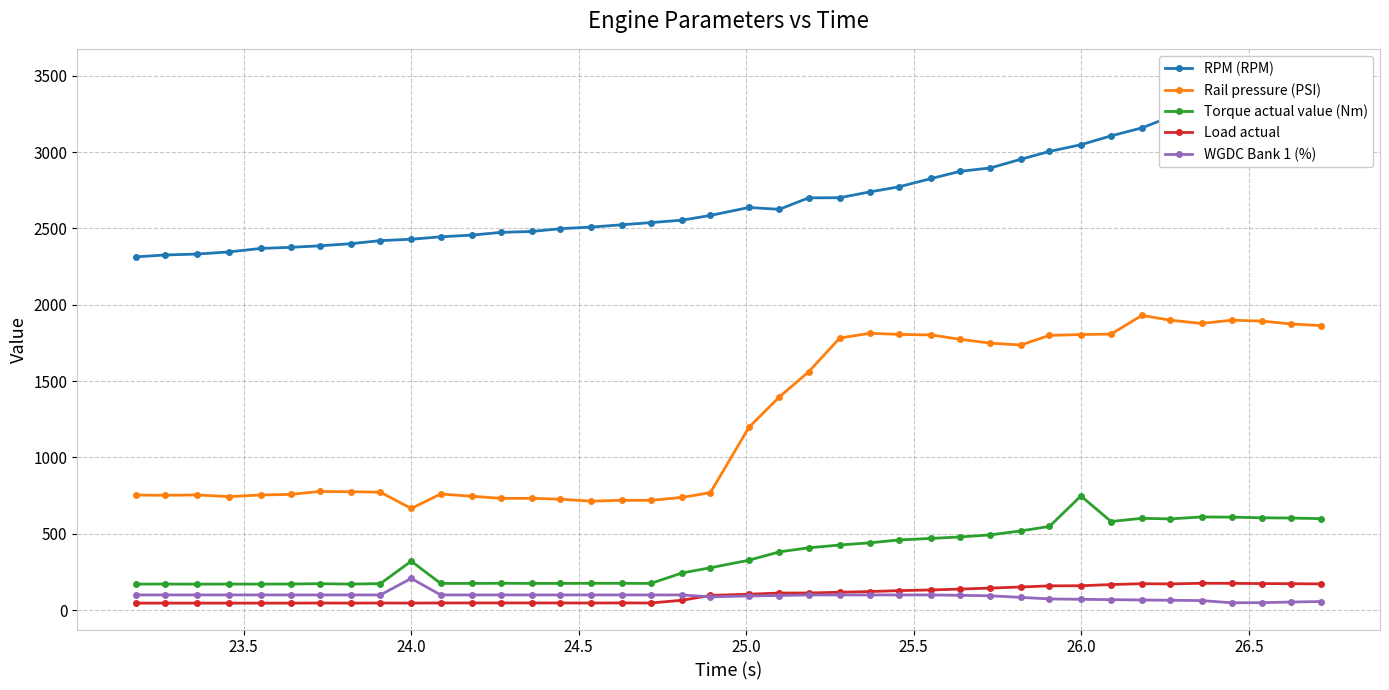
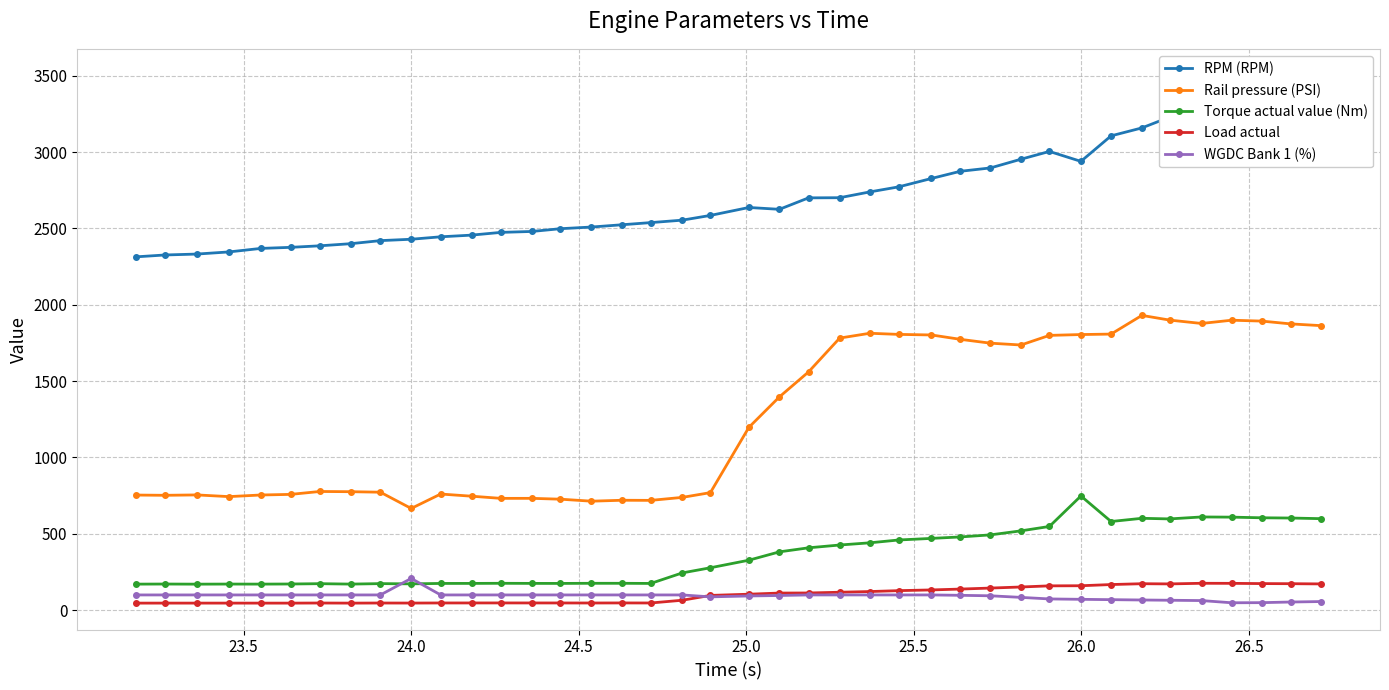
  {
    "RPM (RPM)": {
      "24.0": 2430,
-     "26.0": 3050
+     "26.0": 2940
    },
    "Rail pressure (PSI)": {
      "24.0": 670,
      "26.0": 1810
    },
    "Torque actual value (Nm)": {
-     "24.0": 320,
+     "24.0": 170,
      "26.0": 750
    },
    "Load actual": {
      "24.0": 50,
      "26.0": 160
    },
    "WGDC Bank 1 (%)": {
      "24.0": 210,
      "26.0": 70
    }
  }
